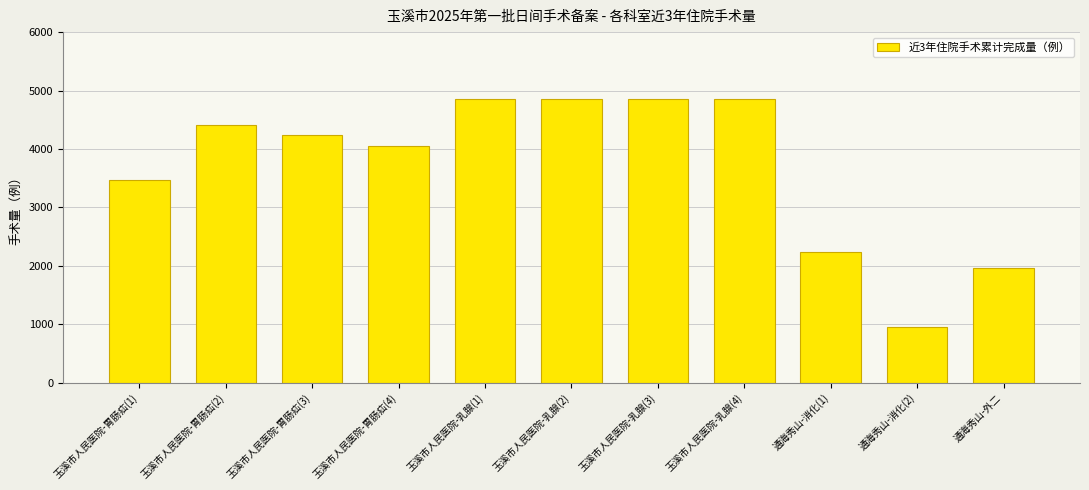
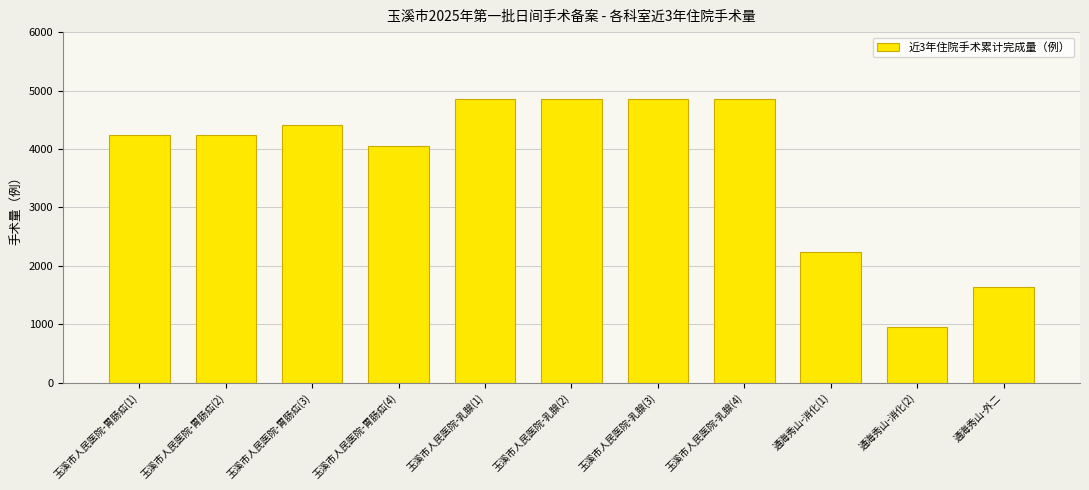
  {
-   "玉溪市人民医院-胃肠疝(1)": 3500,
-   "玉溪市人民医院-胃肠疝(2)": 4400,
-   "玉溪市人民医院-胃肠疝(3)": 4200,
+   "玉溪市人民医院-胃肠疝(1)": 4200,
+   "玉溪市人民医院-胃肠疝(2)": 4200,
+   "玉溪市人民医院-胃肠疝(3)": 4400,
    "玉溪市人民医院-胃肠疝(4)": 4100,
    "玉溪市人民医院-乳腺(1)": 4900,
    "玉溪市人民医院-乳腺(2)": 4900,
    "玉溪市人民医院-乳腺(3)": 4900,
    "玉溪市人民医院-乳腺(4)": 4900,
    "通海秀山-消化(1)": 2200,
    "通海秀山-消化(2)": 900,
-   "通海秀山-外二": 2000
+   "通海秀山-外二": 1600
  }
